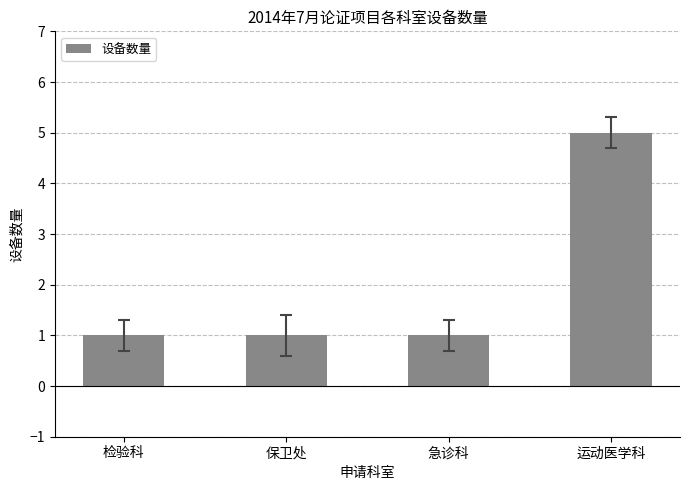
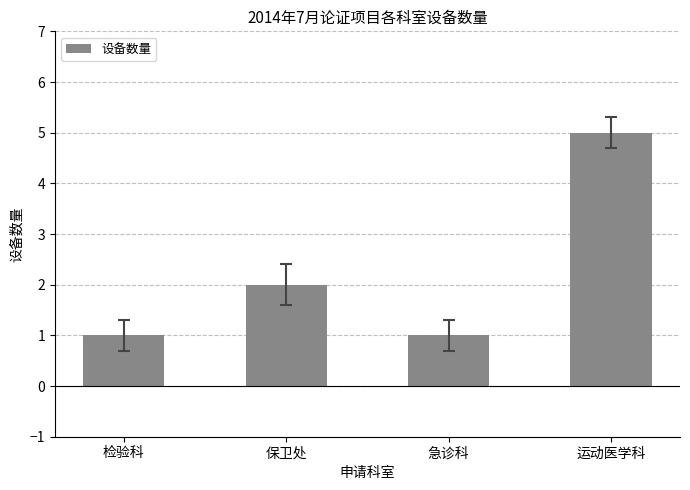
  {
    "设备数量": {
      "检验科": 1,
-     "保卫处": 1,
+     "保卫处": 2,
      "急诊科": 1,
      "运动医学科": 5
    }
  }
